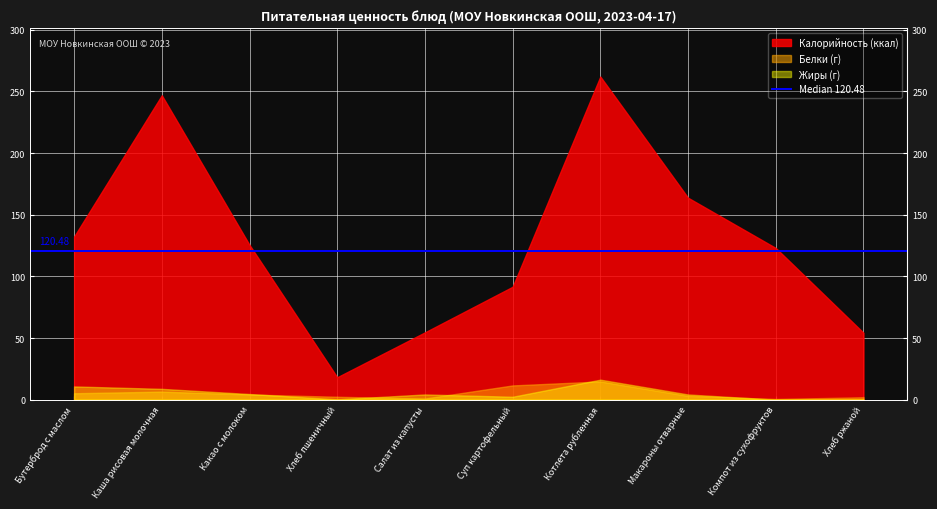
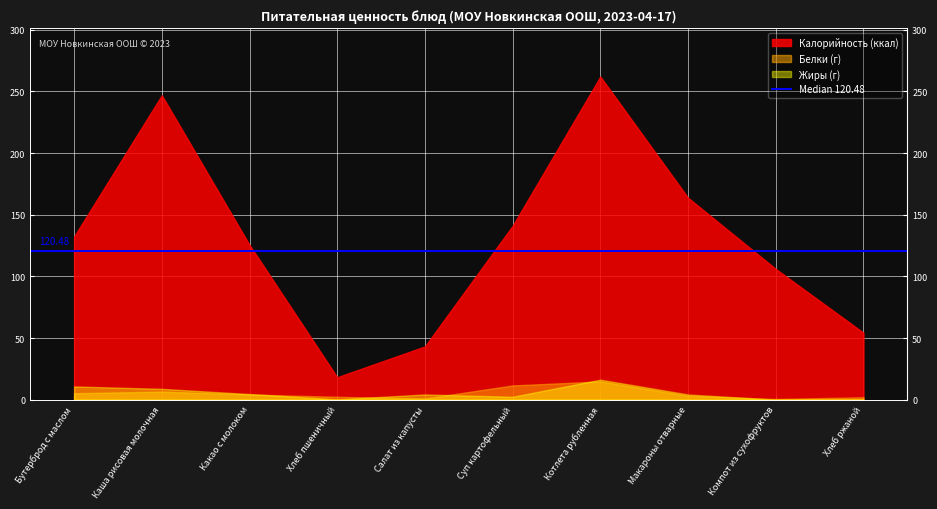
  {
    "Калорийность (ккал)": {
      "Каша рисовая молочная": 247,
      "Какао с молоком": 126,
      "Хлеб пшеничный": 18,
-     "Салат из капусты": 55,
-     "Суп картофельный": 92,
+     "Салат из капусты": 43,
+     "Суп картофельный": 141,
      "Котлета рубленная": 262,
      "Макароны отварные": 164,
-     "Компот из сухофруктов": 123,
+     "Компот из сухофруктов": 106,
      "Хлеб ржаной": 54
    }
  }
